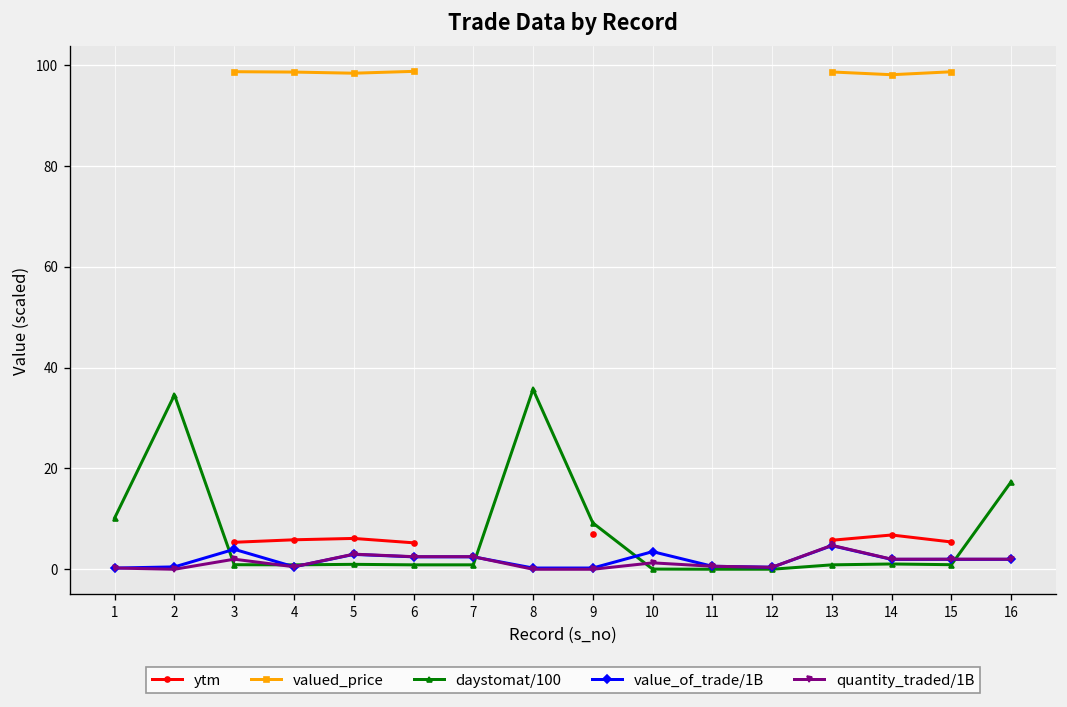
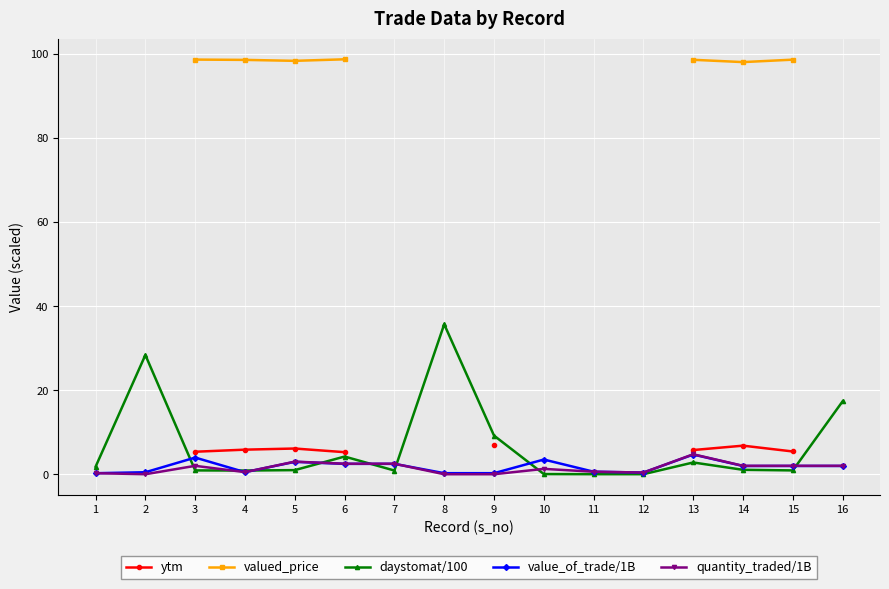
  {
    "ytm": {
      "3": 5,
      "4": 6,
      "5": 6,
      "6": 5,
      "9": 7,
      "13": 6,
      "14": 7,
      "15": 5
    },
    "valued_price": {
      "3": 99,
      "4": 99,
      "5": 98,
      "6": 99,
      "13": 99,
      "14": 98,
      "15": 99
    },
    "daystomat/100": {
-     "1": 10,
-     "2": 35,
+     "1": 2,
+     "2": 28,
      "3": 1,
      "5": 1,
-     "6": 1,
+     "6": 4,
      "7": 1,
      "8": 36,
      "9": 9,
      "10": 0,
-     "13": 1,
+     "13": 3,
      "14": 1,
      "15": 1,
      "16": 17
    },
    "value_of_trade/1B": {
      "3": 4,
      "10": 3
    },
    "quantity_traded/1B": {
      "3": 2,
      "10": 1
    }
  }
